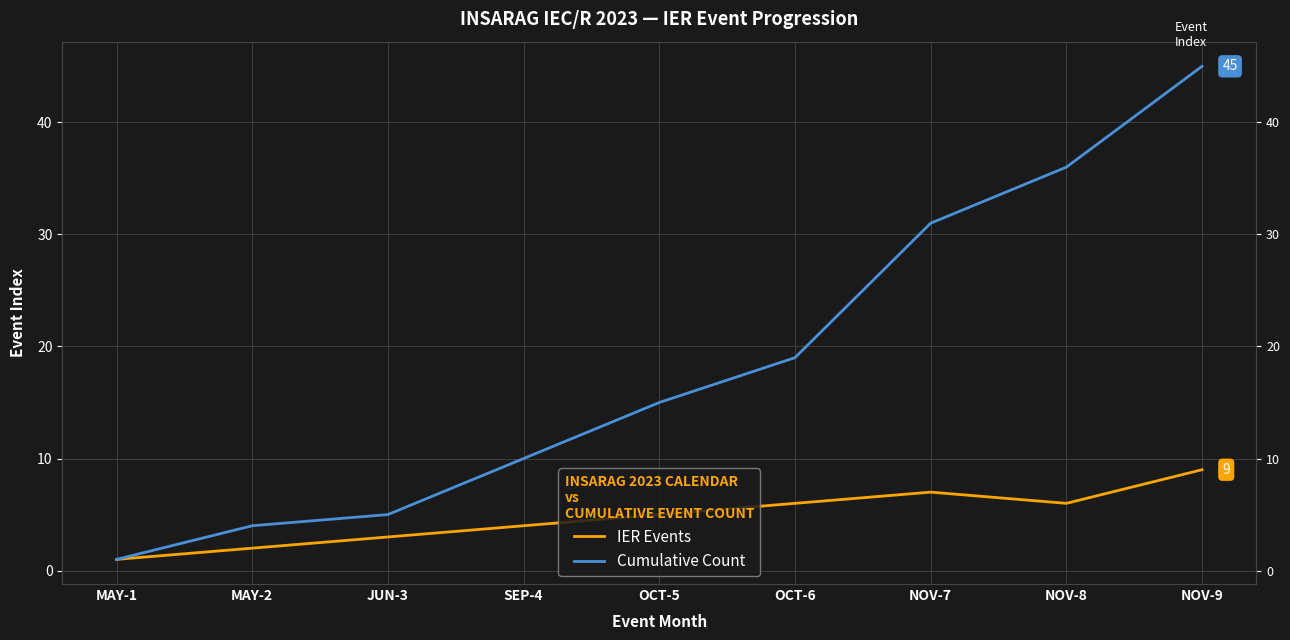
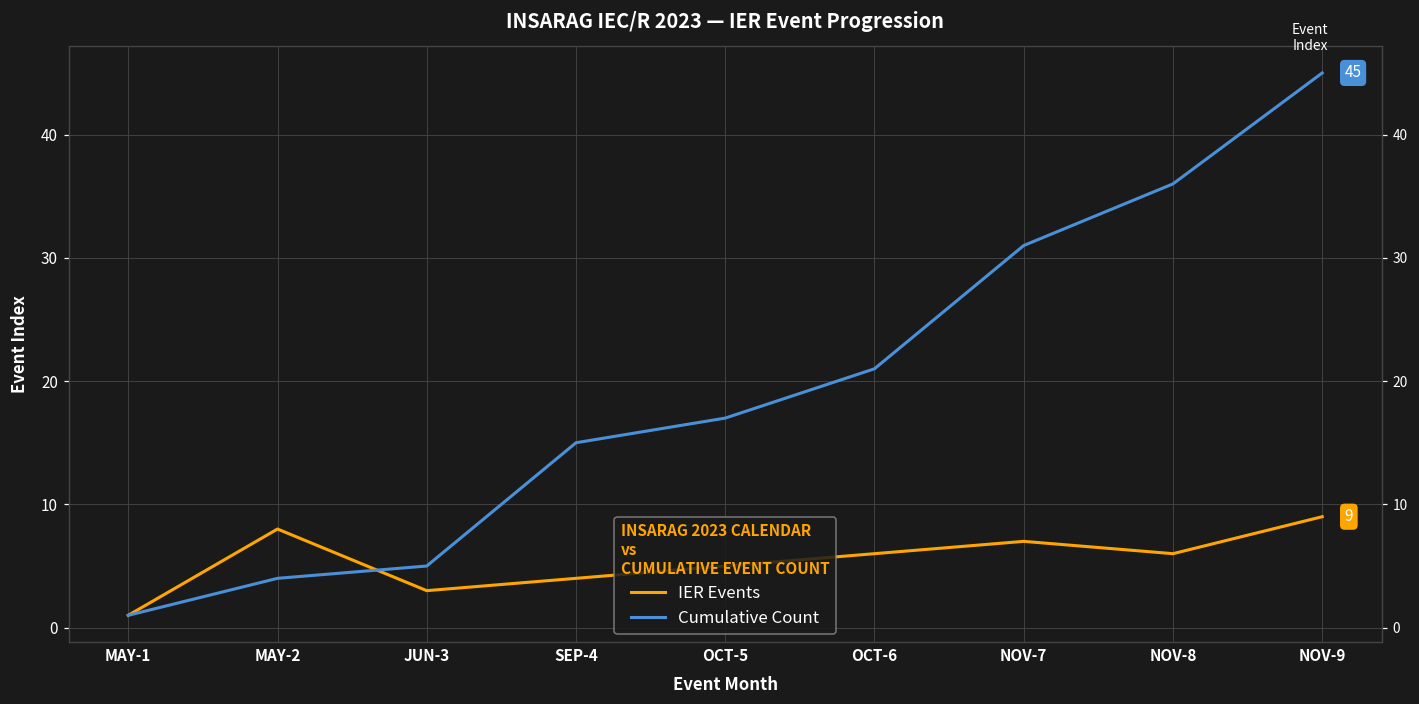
  {
    "IER Events": {
-     "MAY-2": 2,
+     "MAY-2": 8,
      "JUN-3": 3,
      "SEP-4": 4,
      "OCT-6": 6,
      "NOV-7": 7,
      "NOV-8": 6
    },
    "Cumulative Count": {
      "MAY-2": 4,
      "JUN-3": 5,
-     "SEP-4": 10,
-     "OCT-5": 15,
-     "OCT-6": 19,
+     "SEP-4": 15,
+     "OCT-5": 17,
+     "OCT-6": 21,
      "NOV-7": 31,
      "NOV-8": 36
    }
  }
